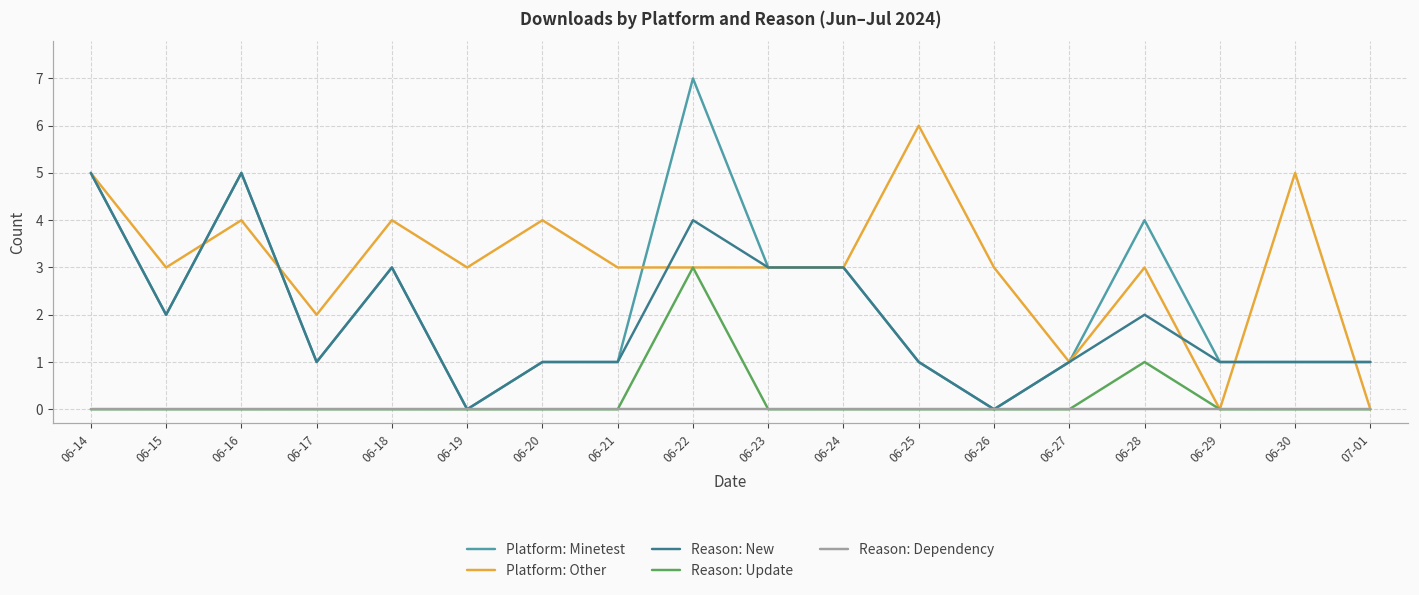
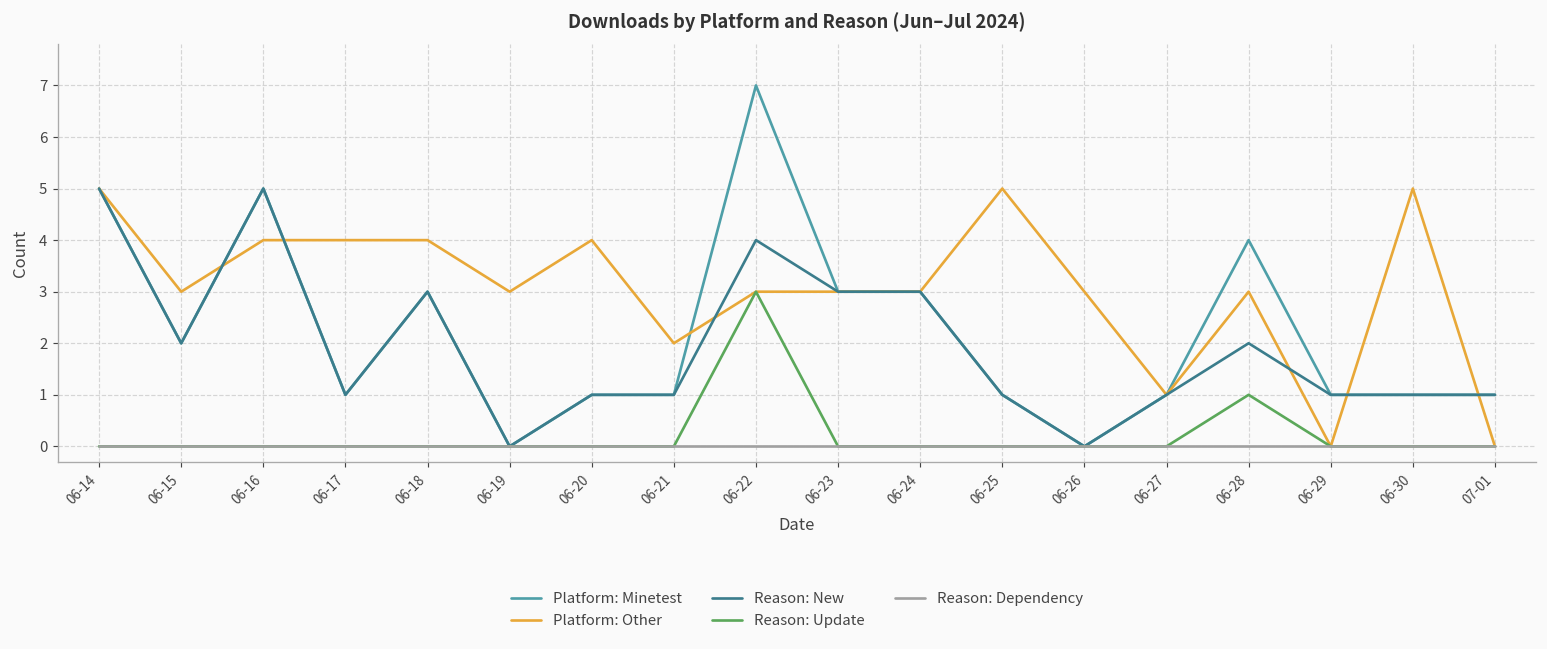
  {
    "Platform: Other": {
      "06-15": 3,
      "06-16": 4,
-     "06-17": 2,
+     "06-17": 4,
      "06-18": 4,
      "06-19": 3,
      "06-20": 4,
-     "06-21": 3,
-     "06-25": 6,
+     "06-21": 2,
+     "06-25": 5,
      "06-26": 3,
      "06-28": 3,
      "06-30": 5
    },
    "Reason: Update": {
      "06-28": 1
    },
    "Reason: Dependency": {
      "06-22": 0,
      "06-28": 0
    }
  }
